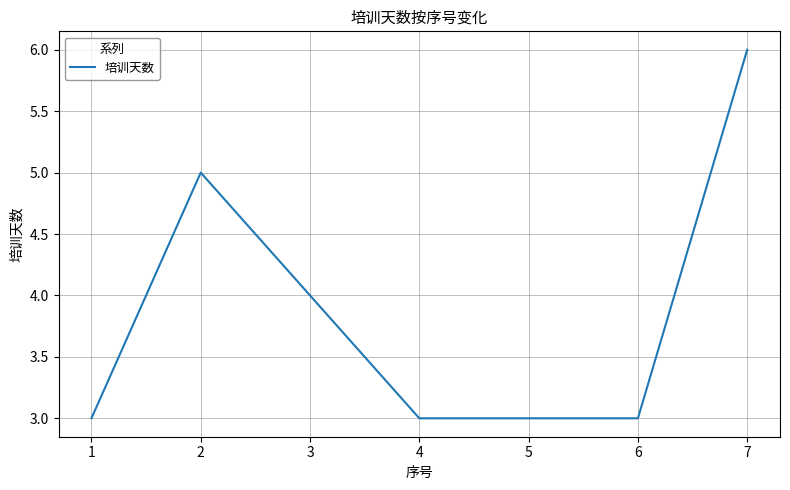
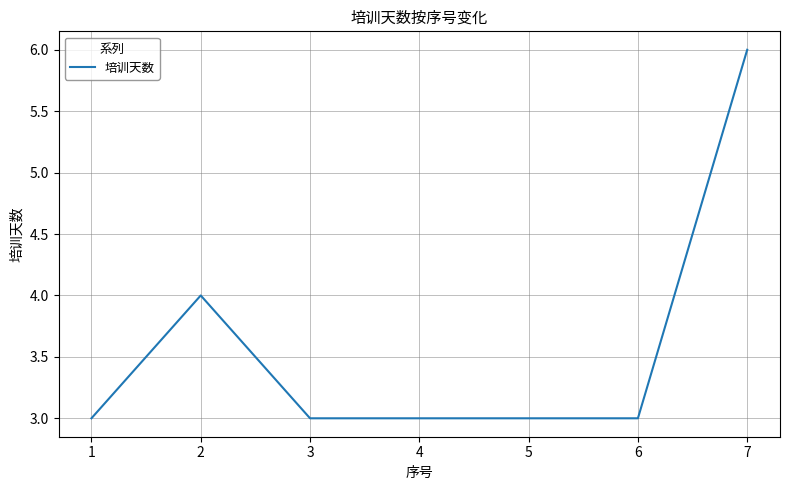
  {
    "1": 3,
-   "2": 5,
-   "3": 4,
+   "2": 4,
+   "3": 3,
    "4": 3,
    "5": 3,
    "6": 3,
    "7": 6
  }
